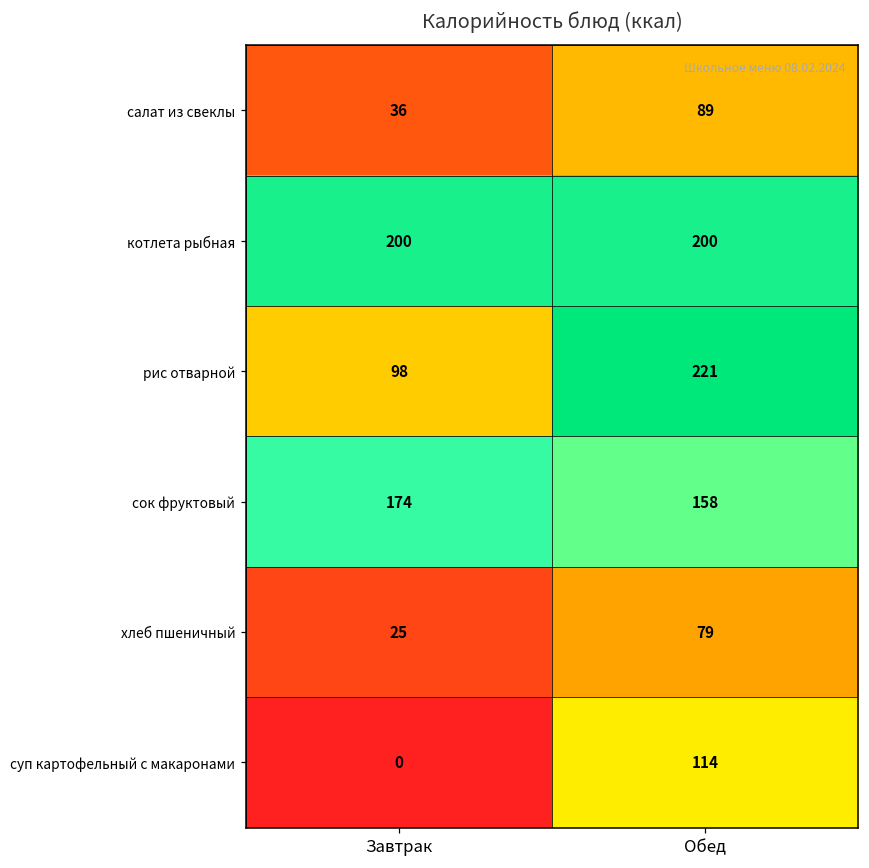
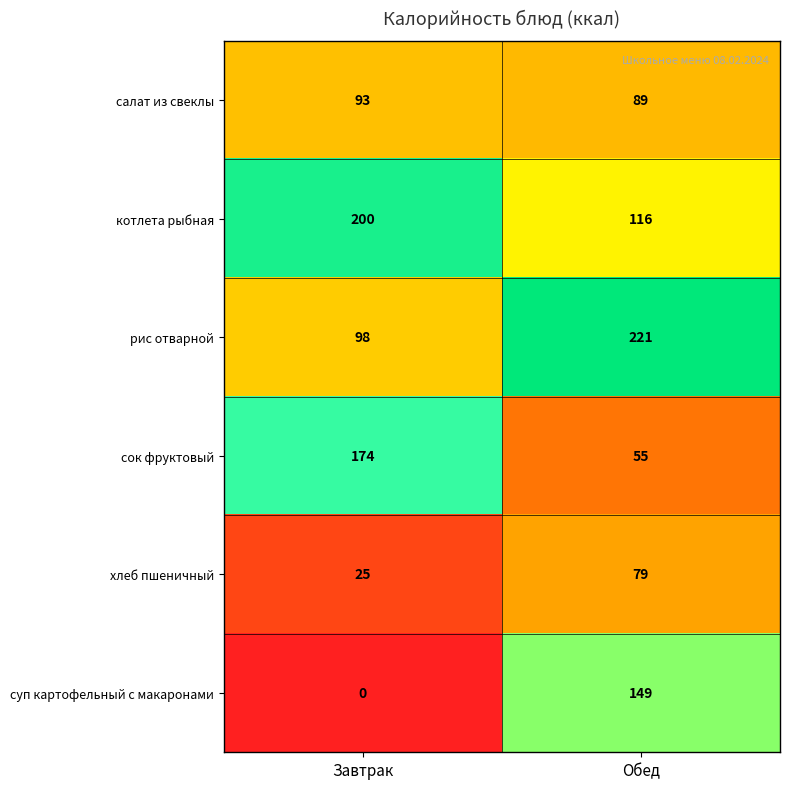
  {
    "салат из свеклы": {
-     "Завтрак": 36
+     "Завтрак": 93
    },
    "котлета рыбная": {
      "Завтрак": 200,
-     "Обед": 200
+     "Обед": 116
    },
    "рис отварной": {
      "Завтрак": 98,
      "Обед": 221
    },
    "сок фруктовый": {
      "Завтрак": 174,
-     "Обед": 158
+     "Обед": 55
    },
    "хлеб пшеничный": {
      "Завтрак": 25,
      "Обед": 79
    },
    "суп картофельный с макаронами": {
      "Завтрак": 0,
-     "Обед": 114
+     "Обед": 149
    }
  }
